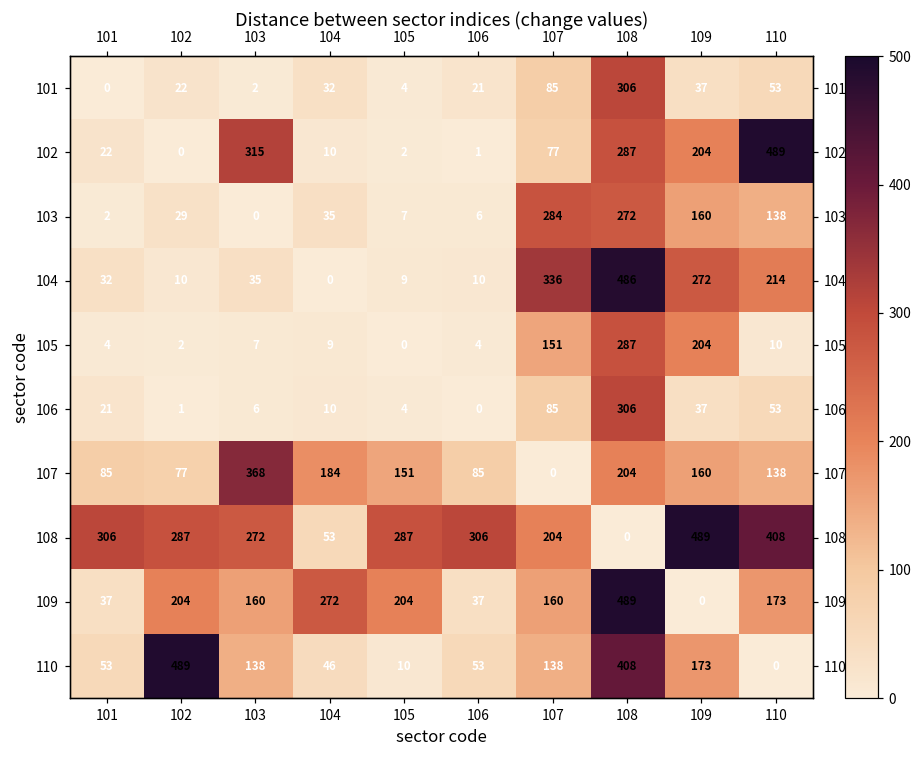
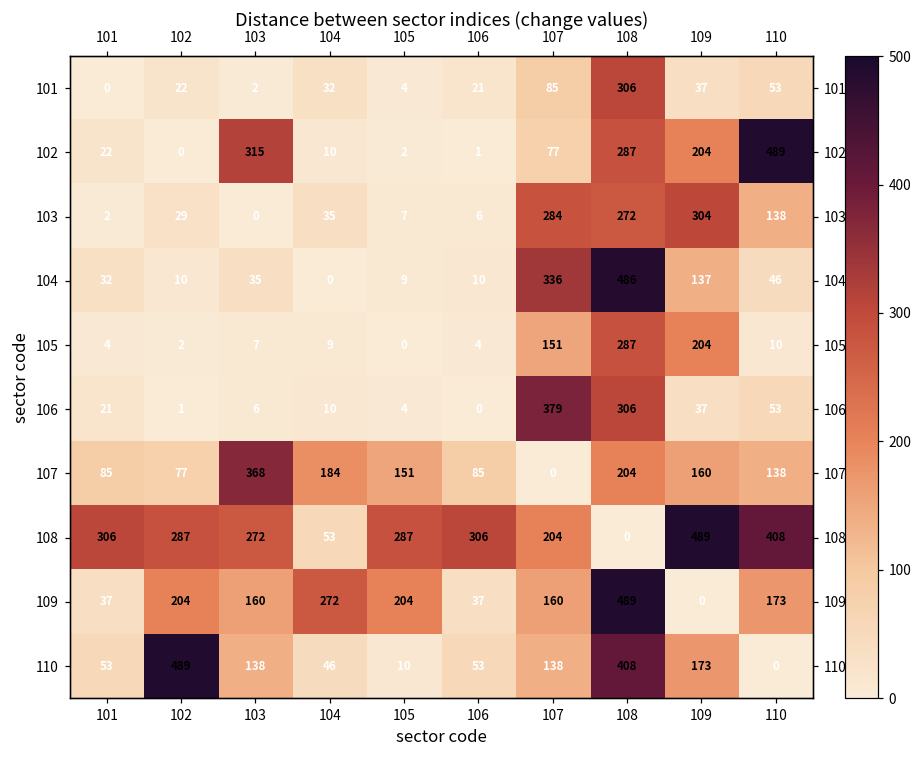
  {
    "101": {
      "102": 22,
      "104": 32,
      "106": 21,
      "107": 85,
      "108": 306,
      "109": 37,
      "110": 53
    },
    "102": {
      "101": 22,
      "103": 315,
      "107": 77,
      "108": 287,
      "109": 204
    },
    "103": {
      "102": 29,
      "104": 35,
      "107": 284,
      "108": 272,
-     "109": 160,
+     "109": 304,
      "110": 138
    },
    "104": {
      "101": 32,
      "103": 35,
      "107": 336,
-     "109": 272,
-     "110": 214
+     "109": 137,
+     "110": 46
    },
    "105": {
      "107": 151,
      "108": 287,
      "109": 204
    },
    "106": {
      "101": 21,
-     "107": 85,
+     "107": 379,
      "108": 306,
      "109": 37,
      "110": 53
    },
    "107": {
      "101": 85,
      "102": 77,
      "103": 368,
      "104": 184,
      "105": 151,
      "106": 85,
      "108": 204,
      "109": 160,
      "110": 138
    },
    "108": {
      "101": 306,
      "102": 287,
      "103": 272,
      "104": 53,
      "105": 287,
      "106": 306,
      "107": 204,
      "110": 408
    },
    "109": {
      "101": 37,
      "102": 204,
      "103": 160,
      "104": 272,
      "105": 204,
      "106": 37,
      "107": 160,
      "110": 173
    },
    "110": {
      "101": 53,
      "103": 138,
      "104": 46,
      "106": 53,
      "107": 138,
      "108": 408,
      "109": 173
    }
  }
